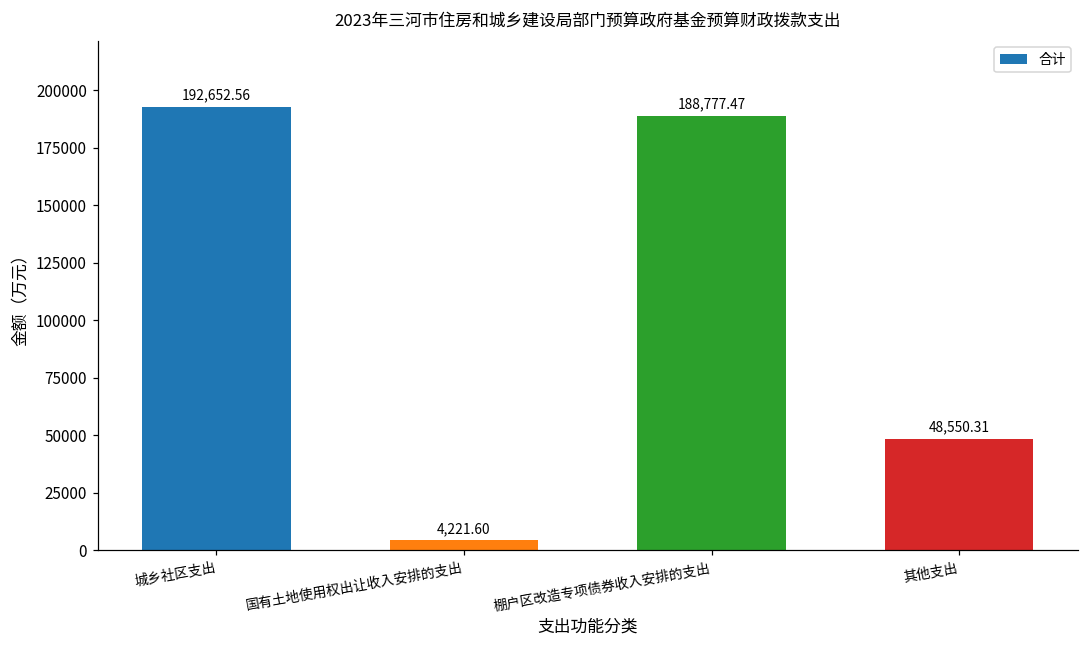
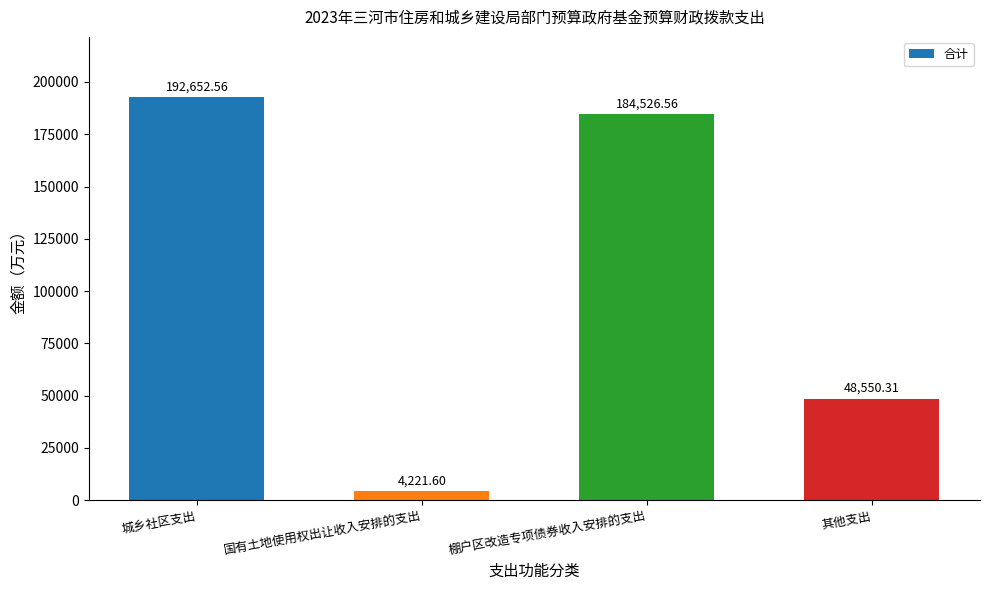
  {
    "城乡社区支出": "192,652.56",
    "国有土地使用权出让收入安排的支出": "4,221.60",
-   "棚户区改造专项债券收入安排的支出": "188,777.47",
+   "棚户区改造专项债券收入安排的支出": "184,526.56",
    "其他支出": "48,550.31"
  }
